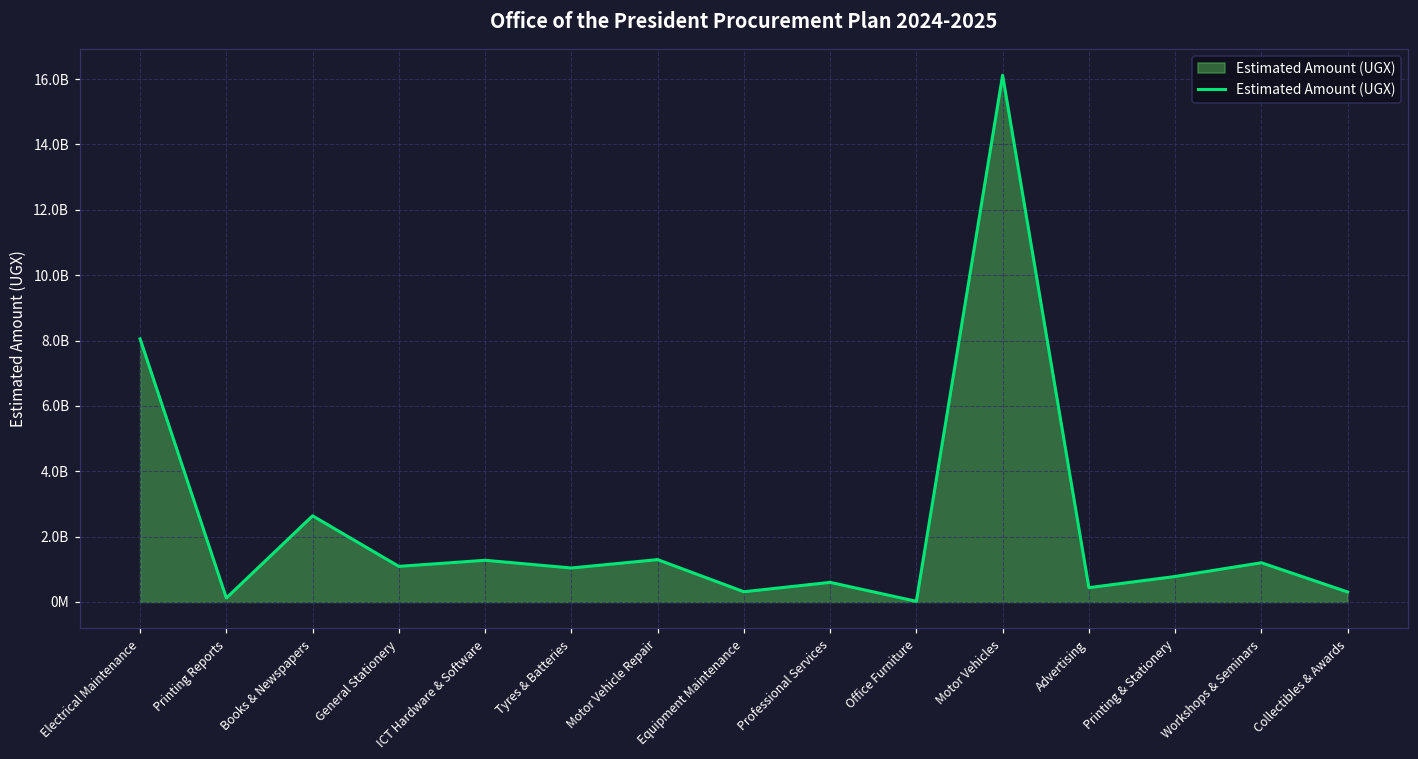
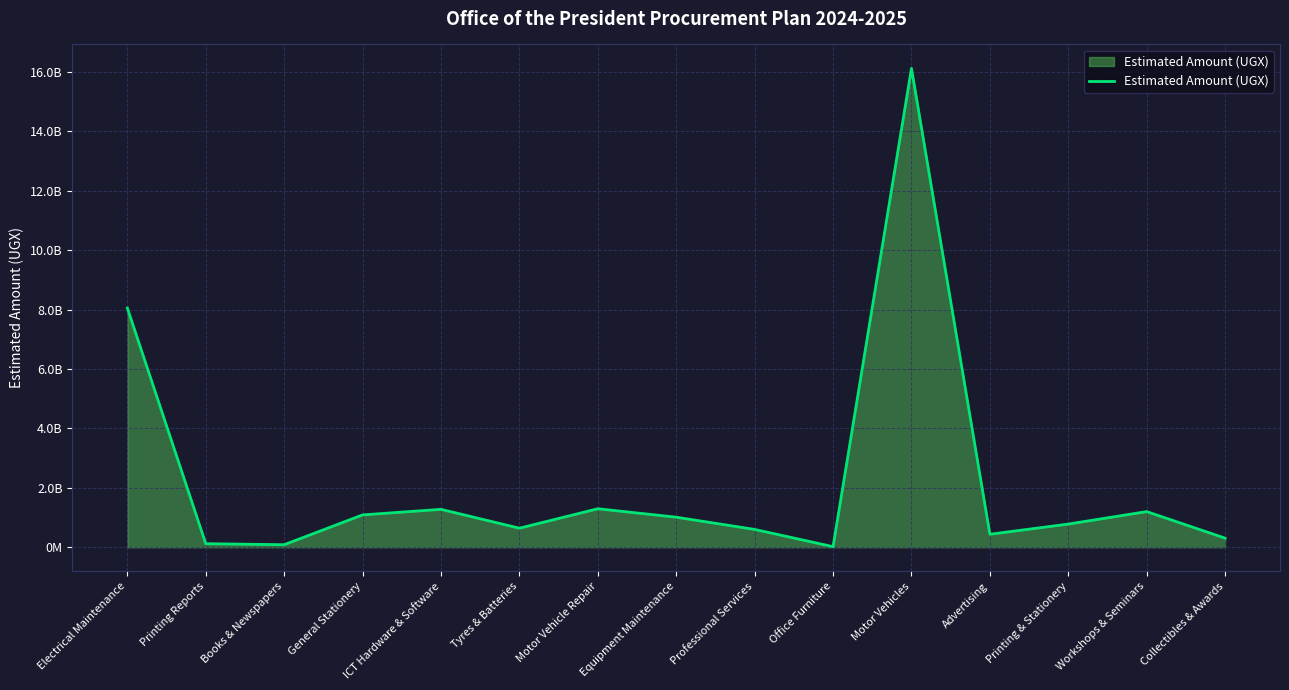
  {
    "Electrical Maintenance": 8100000000,
    "Printing Reports": 100000000,
-   "Books & Newspapers": 2600000000,
+   "Books & Newspapers": 100000000,
    "General Stationery": 1100000000,
    "ICT Hardware & Software": 1300000000,
-   "Tyres & Batteries": 1000000000,
+   "Tyres & Batteries": 600000000,
    "Motor Vehicle Repair": 1300000000,
-   "Equipment Maintenance": 300000000,
+   "Equipment Maintenance": 1000000000,
    "Professional Services": 600000000,
    "Office Furniture": 0,
    "Motor Vehicles": 16100000000,
    "Advertising": 400000000,
    "Printing & Stationery": 800000000,
    "Workshops & Seminars": 1200000000,
    "Collectibles & Awards": 300000000
  }
